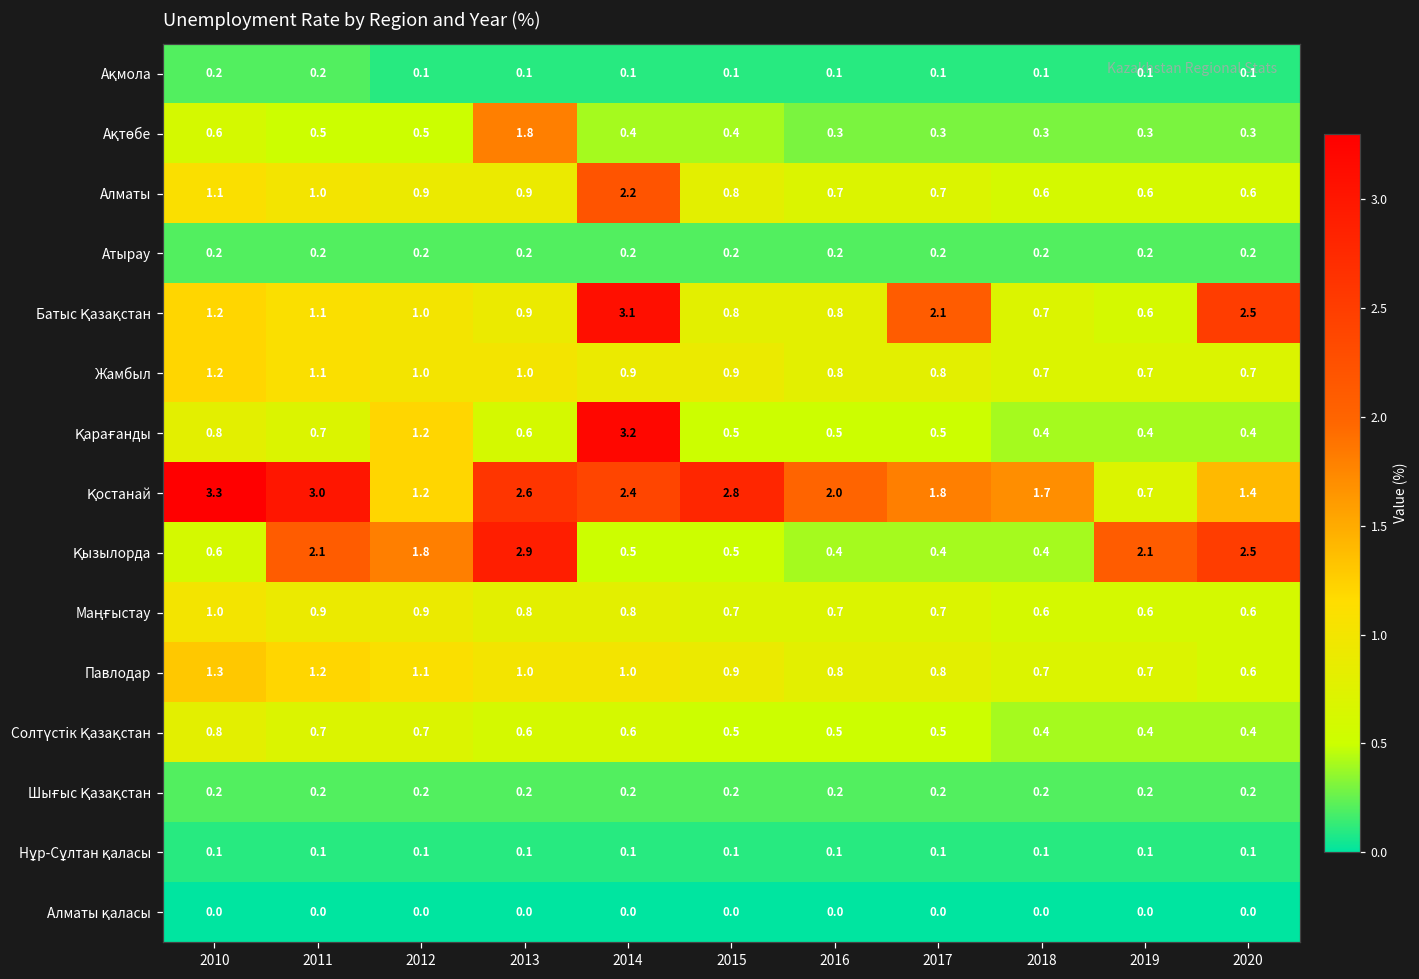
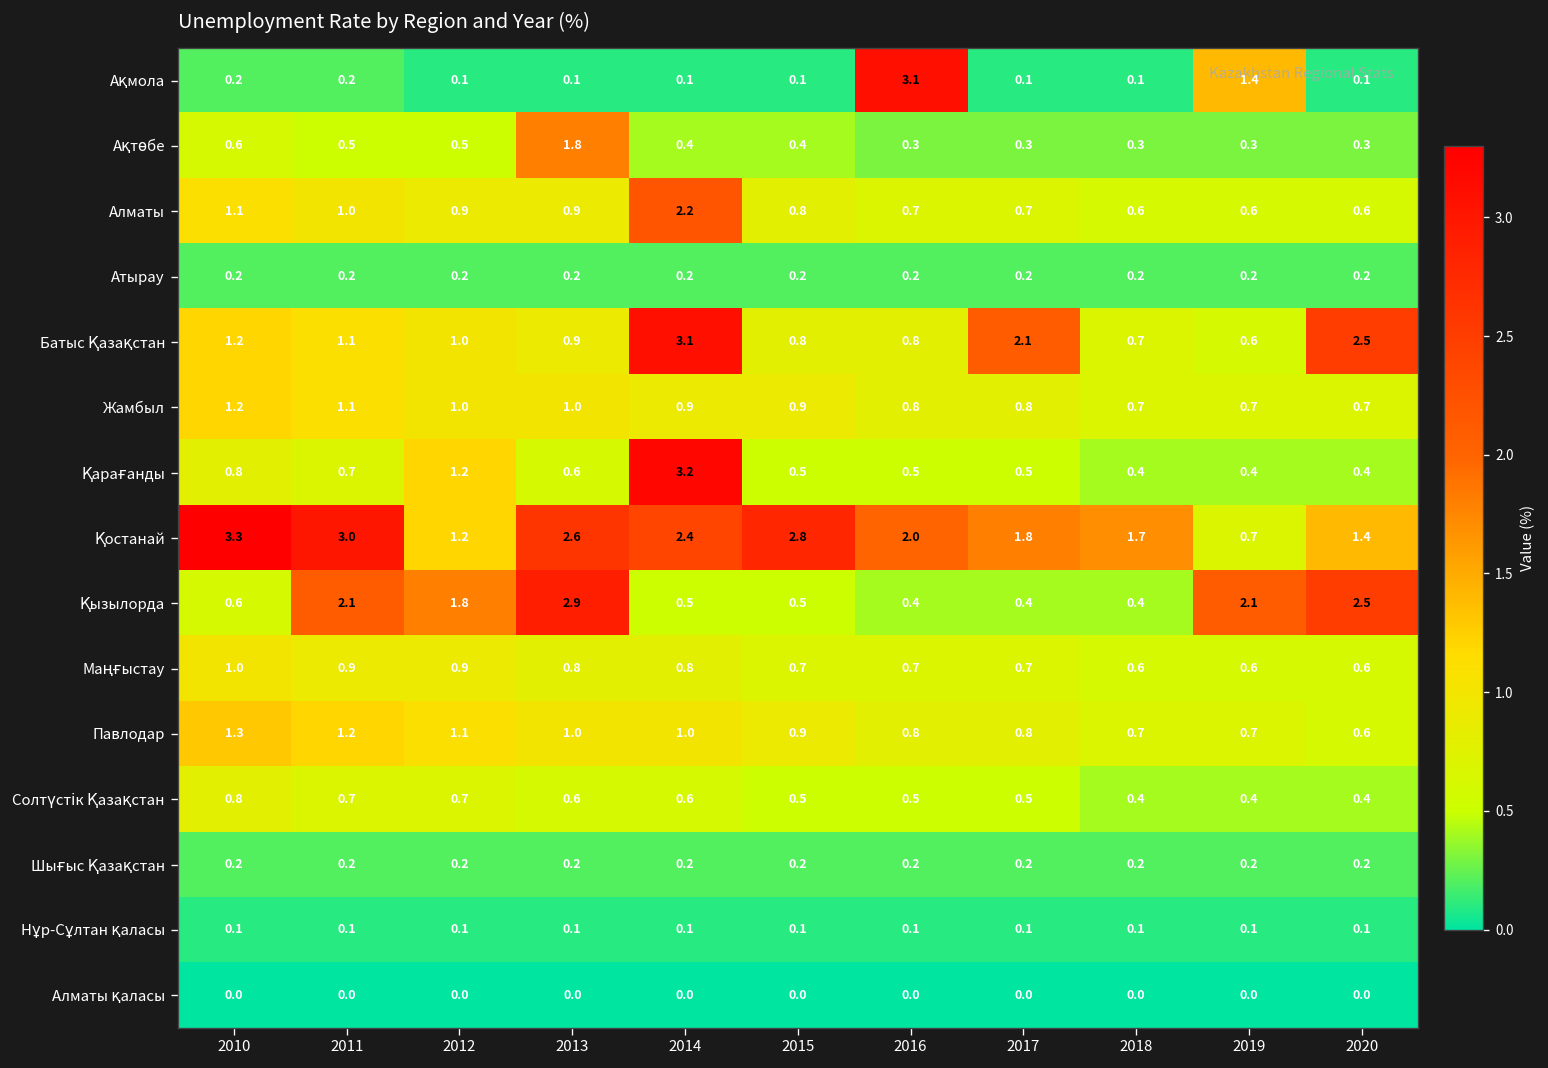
  {
    "Ақмола": {
      "2010": 0.2,
      "2011": 0.2,
      "2012": 0.1,
      "2013": 0.1,
      "2014": 0.1,
      "2015": 0.1,
-     "2016": 0.1,
+     "2016": 3.1,
      "2017": 0.1,
      "2018": 0.1,
-     "2019": 0.1
+     "2019": 1.4
    },
    "Ақтөбе": {
      "2010": 0.6,
      "2011": 0.5,
      "2012": 0.5,
      "2013": 1.8,
      "2014": 0.4,
      "2015": 0.4,
      "2016": 0.3,
      "2017": 0.3,
      "2018": 0.3,
      "2019": 0.3,
      "2020": 0.3
    },
    "Алматы": {
      "2010": 1.1,
      "2011": 1.0,
      "2012": 0.9,
      "2013": 0.9,
      "2014": 2.2,
      "2015": 0.8,
      "2016": 0.7,
      "2017": 0.7,
      "2018": 0.6,
      "2019": 0.6,
      "2020": 0.6
    },
    "Атырау": {
      "2010": 0.2,
      "2011": 0.2,
      "2012": 0.2,
      "2013": 0.2,
      "2014": 0.2,
      "2015": 0.2,
      "2016": 0.2,
      "2017": 0.2,
      "2018": 0.2,
      "2019": 0.2,
      "2020": 0.2
    },
    "Батыс Қазақстан": {
      "2010": 1.2,
      "2011": 1.1,
      "2012": 1.0,
      "2013": 0.9,
      "2014": 3.1,
      "2015": 0.8,
      "2016": 0.8,
      "2017": 2.1,
      "2018": 0.7,
      "2019": 0.6,
      "2020": 2.5
    },
    "Жамбыл": {
      "2010": 1.2,
      "2011": 1.1,
      "2012": 1.0,
      "2013": 1.0,
      "2014": 0.9,
      "2015": 0.9,
      "2016": 0.8,
      "2017": 0.8,
      "2018": 0.7,
      "2019": 0.7,
      "2020": 0.7
    },
    "Қарағанды": {
      "2010": 0.8,
      "2011": 0.7,
      "2012": 1.2,
      "2013": 0.6,
      "2014": 3.2,
      "2015": 0.5,
      "2016": 0.5,
      "2017": 0.5,
      "2018": 0.4,
      "2019": 0.4,
      "2020": 0.4
    },
    "Қостанай": {
      "2010": 3.3,
      "2011": 3.0,
      "2012": 1.2,
      "2013": 2.6,
      "2014": 2.4,
      "2015": 2.8,
      "2016": 2.0,
      "2017": 1.8,
      "2018": 1.7,
      "2019": 0.7,
      "2020": 1.4
    },
    "Қызылорда": {
      "2010": 0.6,
      "2011": 2.1,
      "2012": 1.8,
      "2013": 2.9,
      "2014": 0.5,
      "2015": 0.5,
      "2016": 0.4,
      "2017": 0.4,
      "2018": 0.4,
      "2019": 2.1,
      "2020": 2.5
    },
    "Маңғыстау": {
      "2010": 1.0,
      "2011": 0.9,
      "2012": 0.9,
      "2013": 0.8,
      "2014": 0.8,
      "2015": 0.7,
      "2016": 0.7,
      "2017": 0.7,
      "2018": 0.6,
      "2019": 0.6,
      "2020": 0.6
    },
    "Павлодар": {
      "2010": 1.3,
      "2011": 1.2,
      "2012": 1.1,
      "2013": 1.0,
      "2014": 1.0,
      "2015": 0.9,
      "2016": 0.8,
      "2017": 0.8,
      "2018": 0.7,
      "2019": 0.7,
      "2020": 0.6
    },
    "Солтүстік Қазақстан": {
      "2010": 0.8,
      "2011": 0.7,
      "2012": 0.7,
      "2013": 0.6,
      "2014": 0.6,
      "2015": 0.5,
      "2016": 0.5,
      "2017": 0.5,
      "2018": 0.4,
      "2019": 0.4,
      "2020": 0.4
    },
    "Шығыс Қазақстан": {
      "2010": 0.2,
      "2011": 0.2,
      "2012": 0.2,
      "2013": 0.2,
      "2014": 0.2,
      "2015": 0.2,
      "2016": 0.2,
      "2017": 0.2,
      "2018": 0.2,
      "2019": 0.2,
      "2020": 0.2
    },
    "Нұр-Сұлтан қаласы": {
      "2010": 0.1,
      "2011": 0.1,
      "2012": 0.1,
      "2013": 0.1,
      "2014": 0.1,
      "2015": 0.1,
      "2016": 0.1,
      "2017": 0.1,
      "2018": 0.1,
      "2019": 0.1,
      "2020": 0.1
    },
    "Алматы қаласы": {
      "2010": 0.0,
      "2011": 0.0,
      "2012": 0.0,
      "2013": 0.0,
      "2014": 0.0,
      "2015": 0.0,
      "2016": 0.0,
      "2017": 0.0,
      "2018": 0.0,
      "2019": 0.0,
      "2020": 0.0
    }
  }
